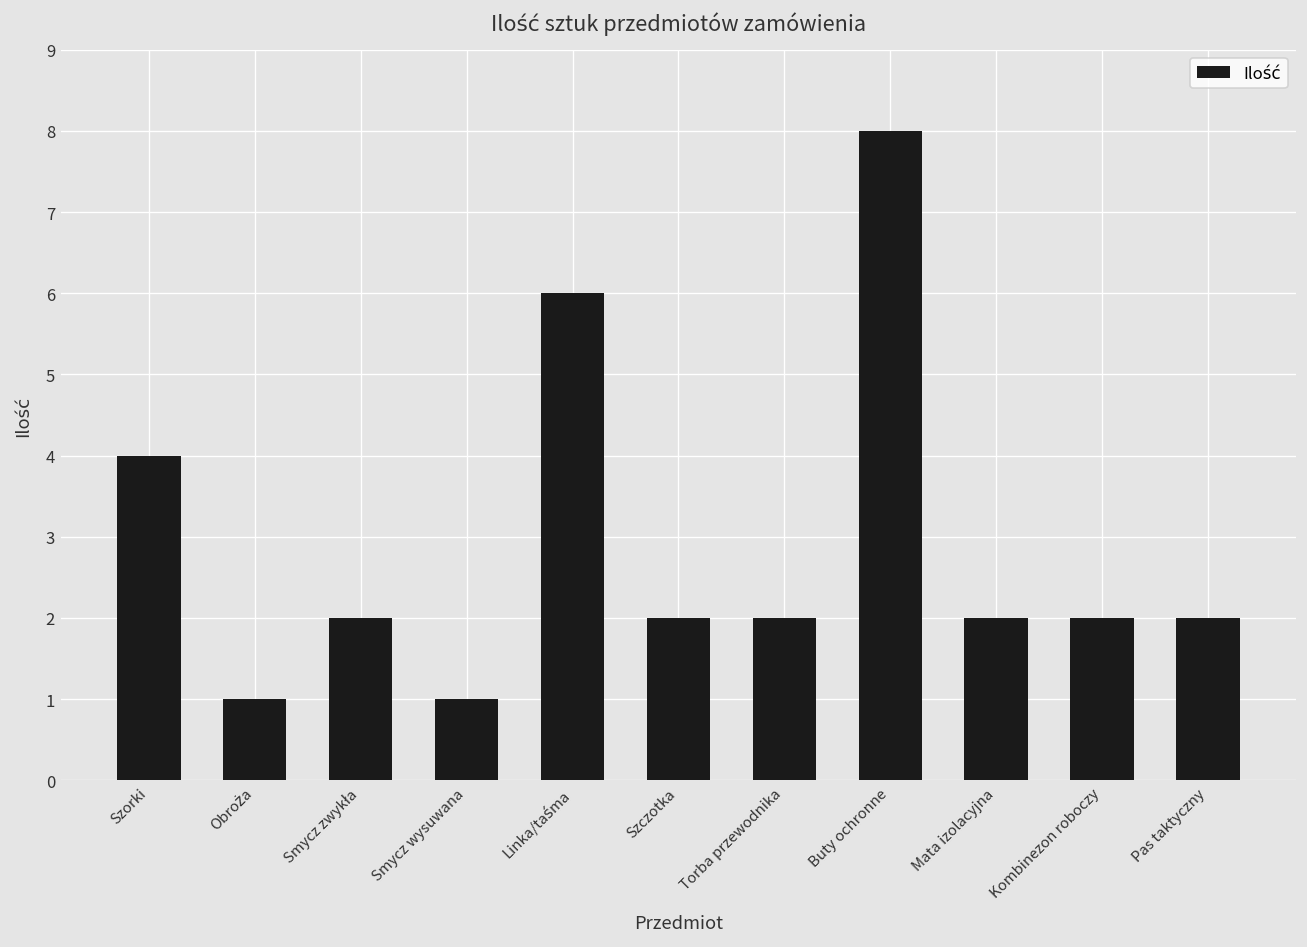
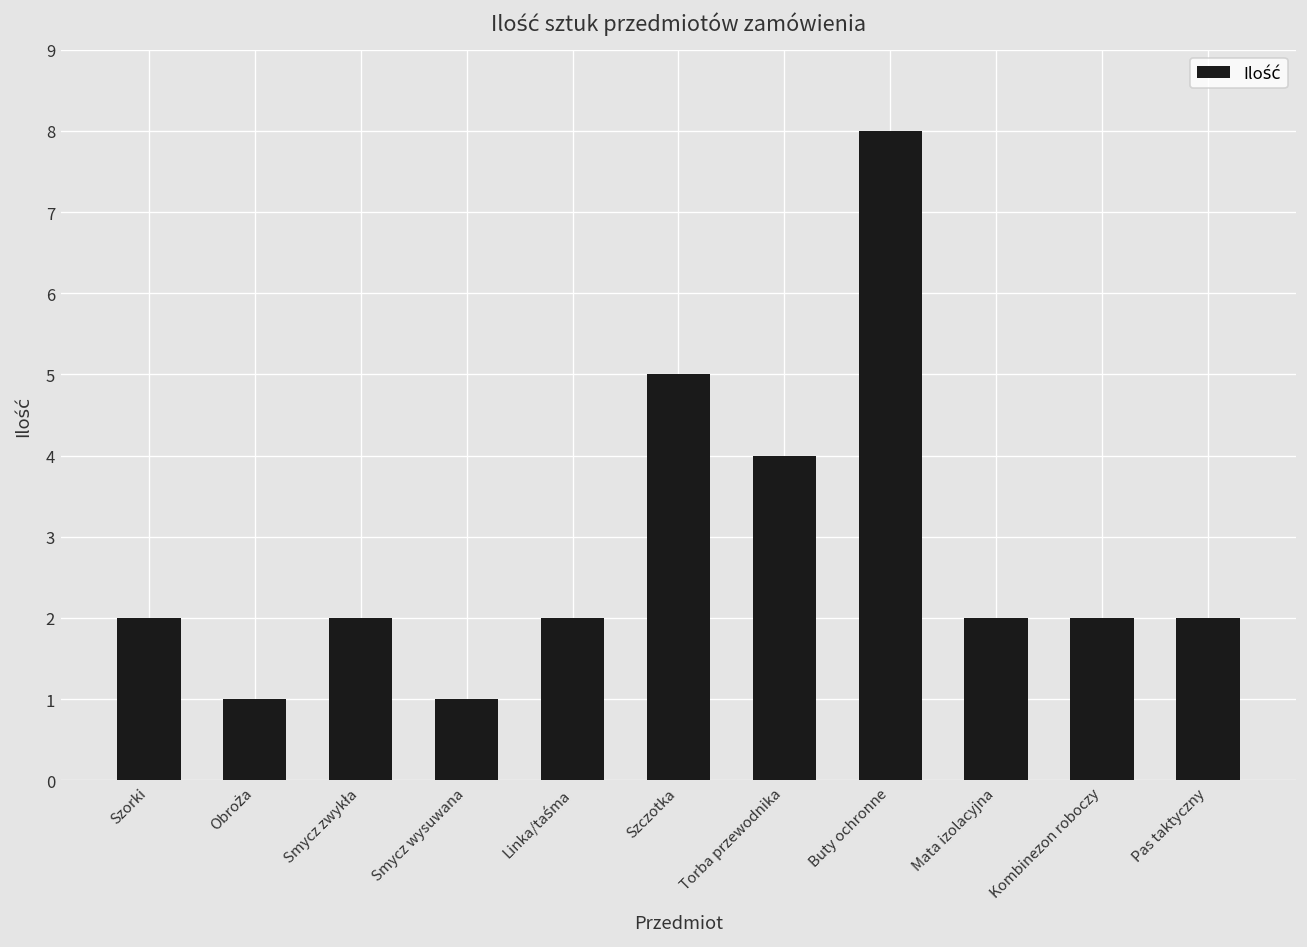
  {
-   "Szorki": 4,
+   "Szorki": 2,
    "Obroża": 1,
    "Smycz zwykła": 2,
    "Smycz wysuwana": 1,
-   "Linka/taśma": 6,
-   "Szczotka": 2,
-   "Torba przewodnika": 2,
+   "Linka/taśma": 2,
+   "Szczotka": 5,
+   "Torba przewodnika": 4,
    "Buty ochronne": 8,
    "Mata izolacyjna": 2,
    "Kombinezon roboczy": 2,
    "Pas taktyczny": 2
  }
